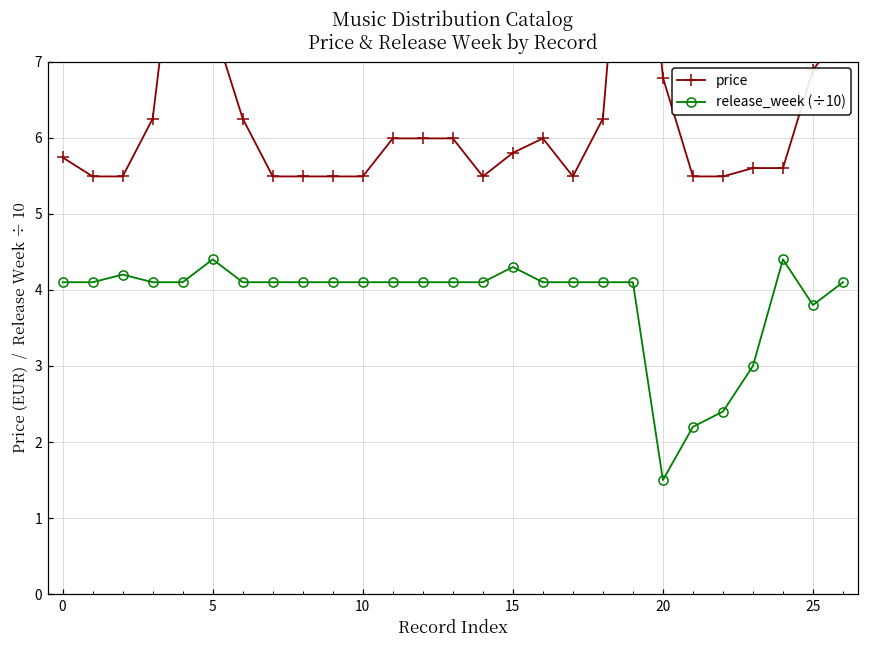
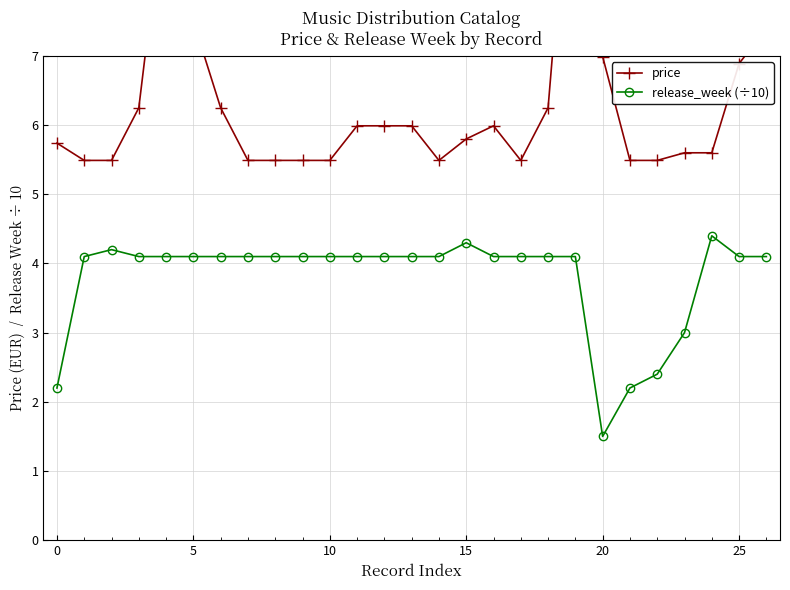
  {
    "price": {
      "0": 5.7,
      "10": 5.5,
      "15": 5.8,
-     "20": 6.8
+     "20": 7.0
    },
    "release_week (÷10)": {
-     "0": 4.1,
-     "5": 4.4,
+     "0": 2.2,
+     "5": 4.1,
      "10": 4.1,
      "15": 4.3,
      "20": 1.5,
-     "25": 3.8
+     "25": 4.1
    }
  }
